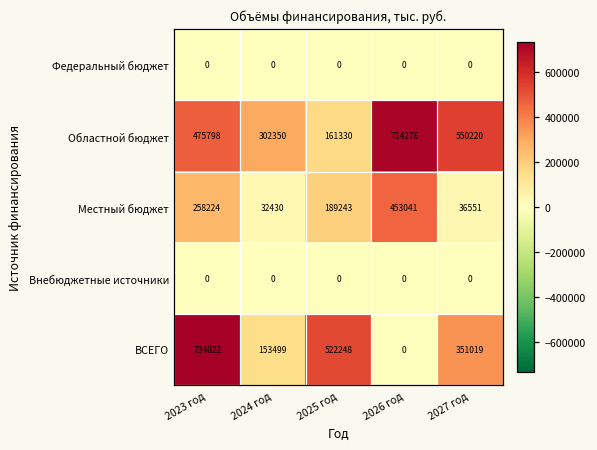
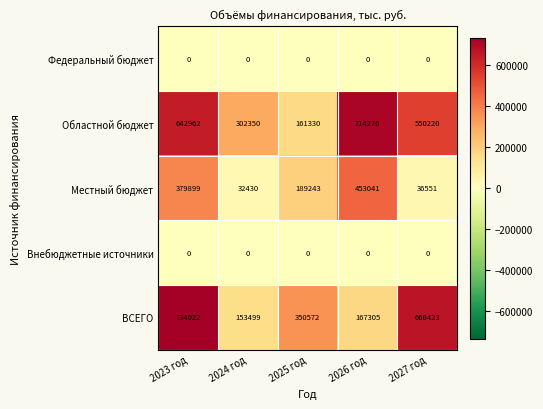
  {
    "Федеральный бюджет": {
      "2023 год": 0,
      "2024 год": 0,
      "2025 год": 0,
      "2026 год": 0,
      "2027 год": 0
    },
    "Областной бюджет": {
-     "2023 год": 475798,
+     "2023 год": 642962,
      "2024 год": 302350,
      "2025 год": 161330,
      "2026 год": 714276,
      "2027 год": 550220
    },
    "Местный бюджет": {
-     "2023 год": 258224,
+     "2023 год": 379899,
      "2024 год": 32430,
      "2025 год": 189243,
      "2026 год": 453041,
      "2027 год": 36551
    },
    "Внебюджетные источники": {
      "2023 год": 0,
      "2024 год": 0,
      "2025 год": 0,
      "2026 год": 0,
      "2027 год": 0
    },
    "ВСЕГО": {
      "2023 год": 734022,
      "2024 год": 153499,
-     "2025 год": 522248,
-     "2026 год": 0,
-     "2027 год": 351019
+     "2025 год": 350572,
+     "2026 год": 167305,
+     "2027 год": 668423
    }
  }
